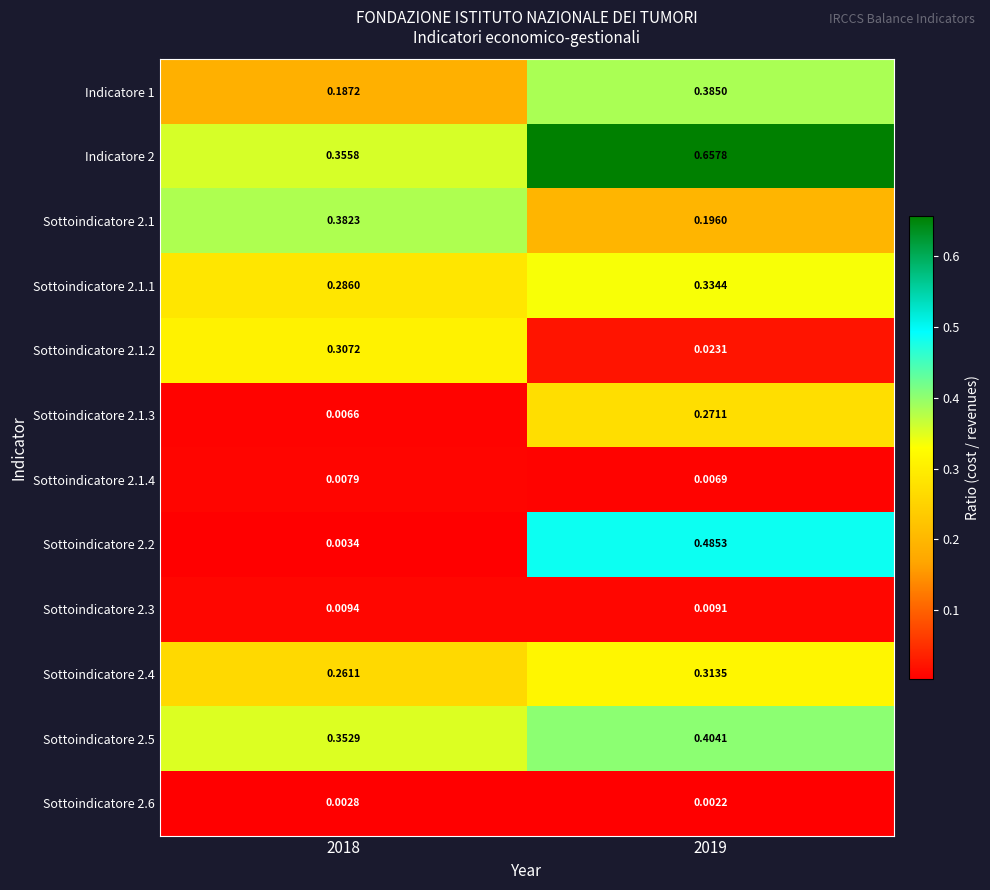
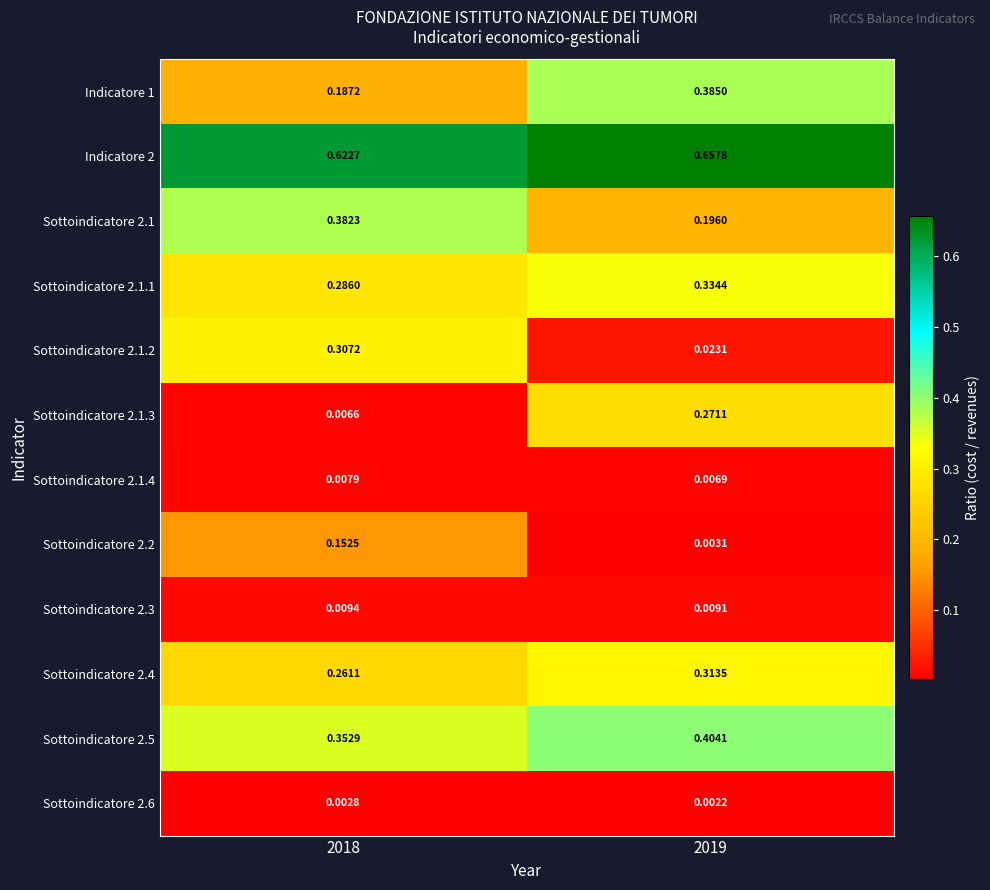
  {
    "Indicatore 1": {
      "2018": 0.1872,
      "2019": 0.3850
    },
    "Indicatore 2": {
-     "2018": 0.3558,
+     "2018": 0.6227,
      "2019": 0.6578
    },
    "Sottoindicatore 2.1": {
      "2018": 0.3823,
      "2019": 0.1960
    },
    "Sottoindicatore 2.1.1": {
      "2018": 0.2860,
      "2019": 0.3344
    },
    "Sottoindicatore 2.1.2": {
      "2018": 0.3072,
      "2019": 0.0231
    },
    "Sottoindicatore 2.1.3": {
      "2018": 0.0066,
      "2019": 0.2711
    },
    "Sottoindicatore 2.1.4": {
      "2018": 0.0079,
      "2019": 0.0069
    },
    "Sottoindicatore 2.2": {
-     "2018": 0.0034,
-     "2019": 0.4853
+     "2018": 0.1525,
+     "2019": 0.0031
    },
    "Sottoindicatore 2.3": {
      "2018": 0.0094,
      "2019": 0.0091
    },
    "Sottoindicatore 2.4": {
      "2018": 0.2611,
      "2019": 0.3135
    },
    "Sottoindicatore 2.5": {
      "2018": 0.3529,
      "2019": 0.4041
    },
    "Sottoindicatore 2.6": {
      "2018": 0.0028,
      "2019": 0.0022
    }
  }
